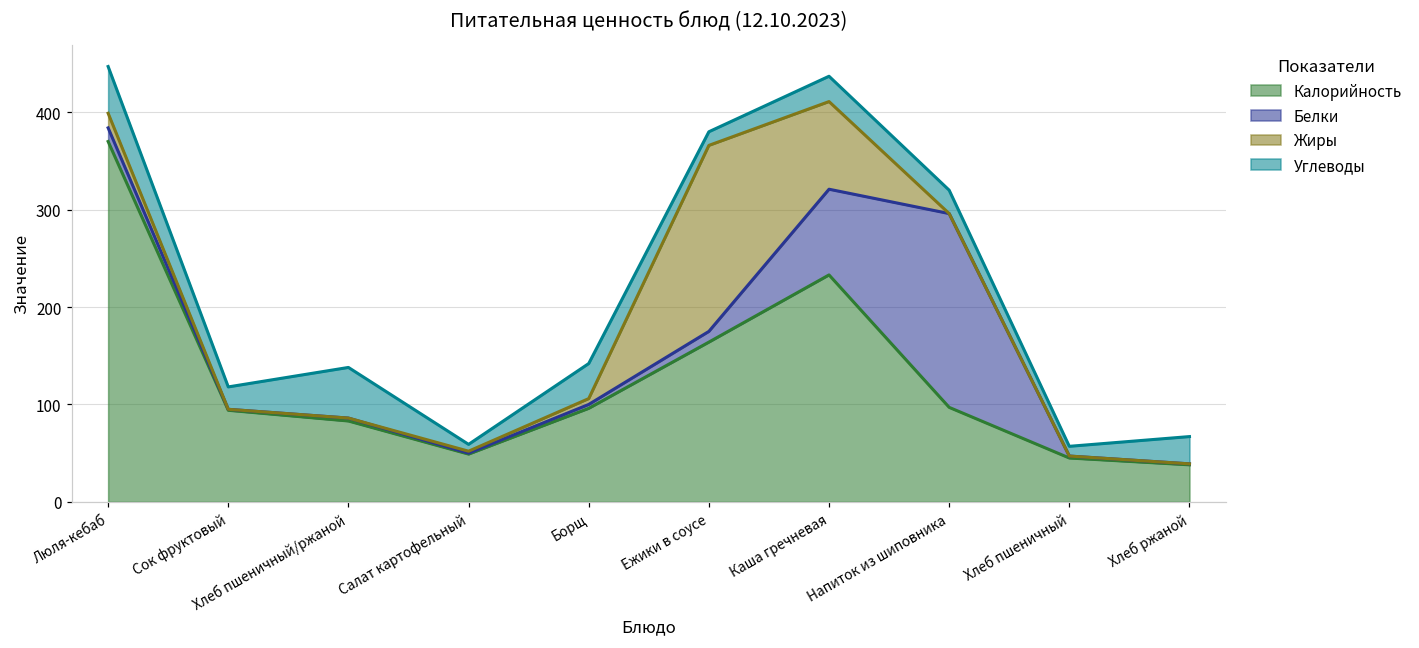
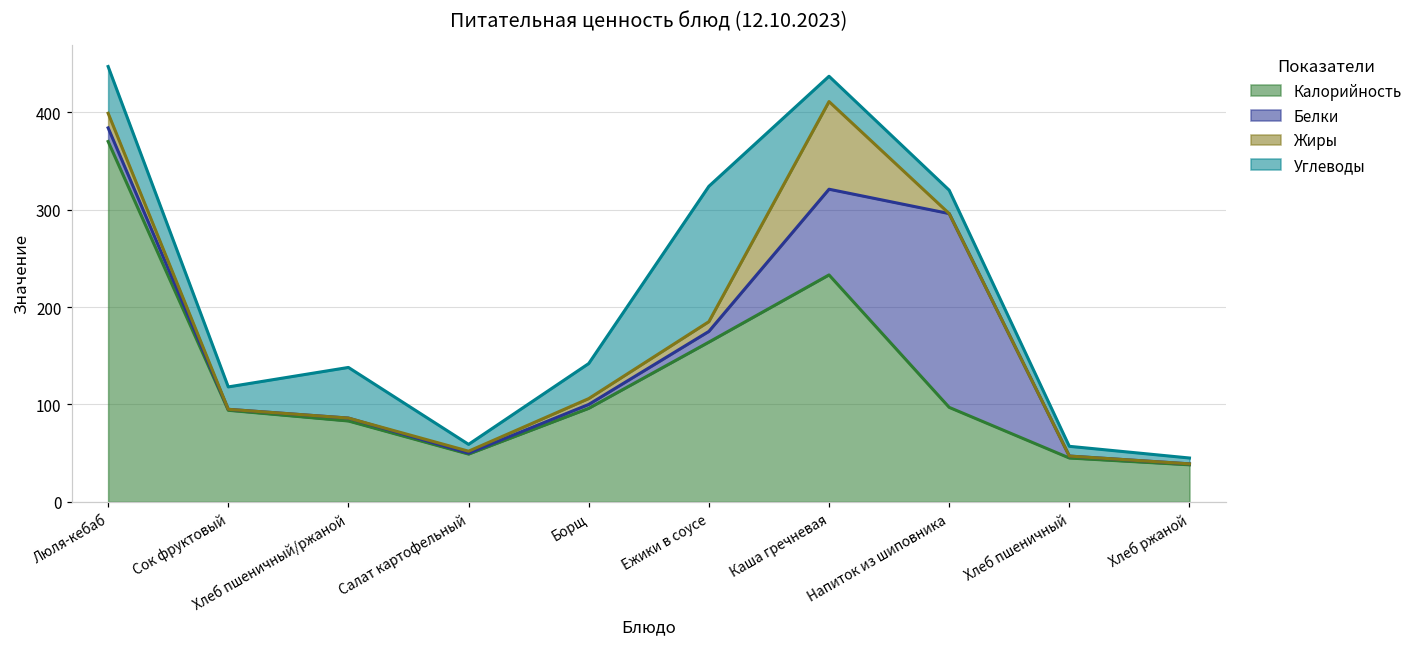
  {
    "Калорийность": {
      "Люля-кебаб": 370,
      "Хлеб пшеничный/ржаной": 80,
      "Борщ": 100,
      "Ежики в соусе": 160,
      "Каша гречневая": 230,
      "Напиток из шиповника": 100
    },
    "Белки": {
      "Люля-кебаб": 10,
      "Борщ": 0,
      "Ежики в соусе": 10,
      "Каша гречневая": 90
    },
    "Жиры": {
      "Люля-кебаб": 20,
      "Борщ": 10,
-     "Ежики в соусе": 190,
+     "Ежики в соусе": 10,
      "Каша гречневая": 90
    },
    "Углеводы": {
      "Люля-кебаб": 50,
      "Сок фруктовый": 20,
      "Хлеб пшеничный/ржаной": 50,
      "Салат картофельный": 10,
      "Борщ": 40,
-     "Ежики в соусе": 10,
+     "Ежики в соусе": 140,
      "Каша гречневая": 30,
      "Напиток из шиповника": 20,
      "Хлеб пшеничный": 10,
-     "Хлеб ржаной": 30
+     "Хлеб ржаной": 10
    }
  }
